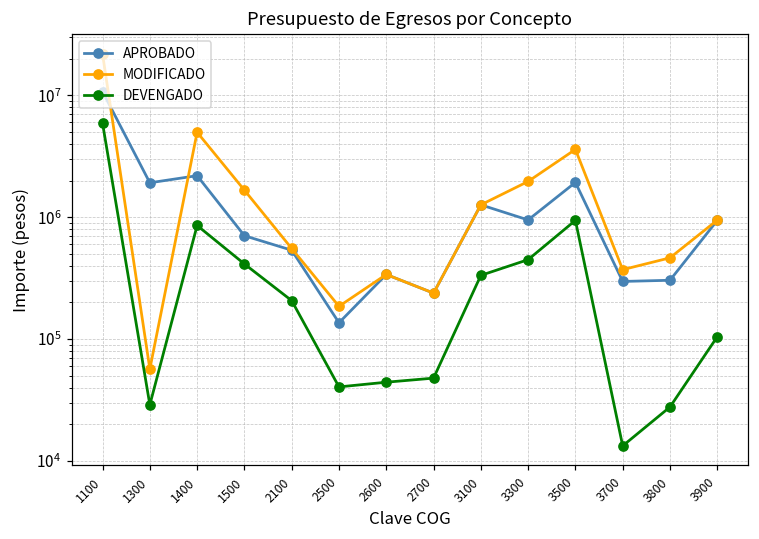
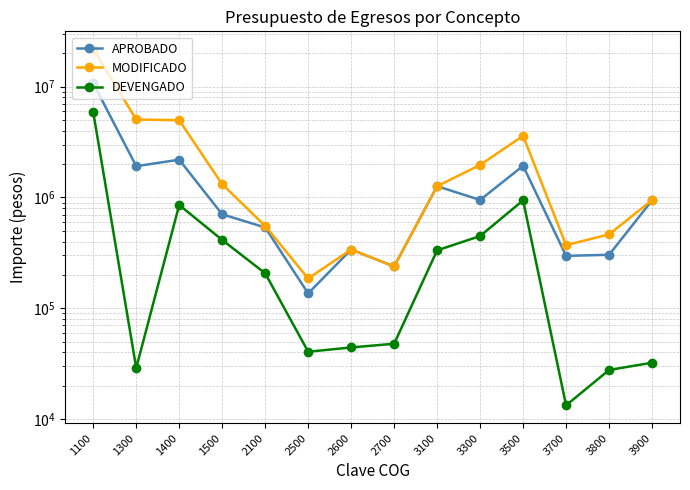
  {
    "APROBADO": {
      "1300": 1900000,
      "1400": 2200000,
      "1500": 700000,
      "2500": 140000,
      "3300": 1000000,
      "3500": 1900000,
      "3700": 300000,
      "3800": 300000
    },
    "MODIFICADO": {
-     "1300": 60000,
+     "1300": 5000000,
      "1400": 5000000,
-     "1500": 1700000,
+     "1500": 1300000,
      "2500": 190000,
      "3300": 2000000,
      "3500": 3600000,
      "3700": 370000,
      "3800": 460000
    },
    "DEVENGADO": {
      "1100": 6000000,
      "1300": 29000,
      "1400": 900000,
      "1500": 410000,
      "2100": 210000,
      "2500": 40000,
      "2600": 44000,
      "2700": 48000,
      "3100": 330000,
      "3300": 450000,
      "3500": 900000,
      "3700": 13000,
      "3800": 28000,
-     "3900": 100000
+     "3900": 32000
    }
  }
